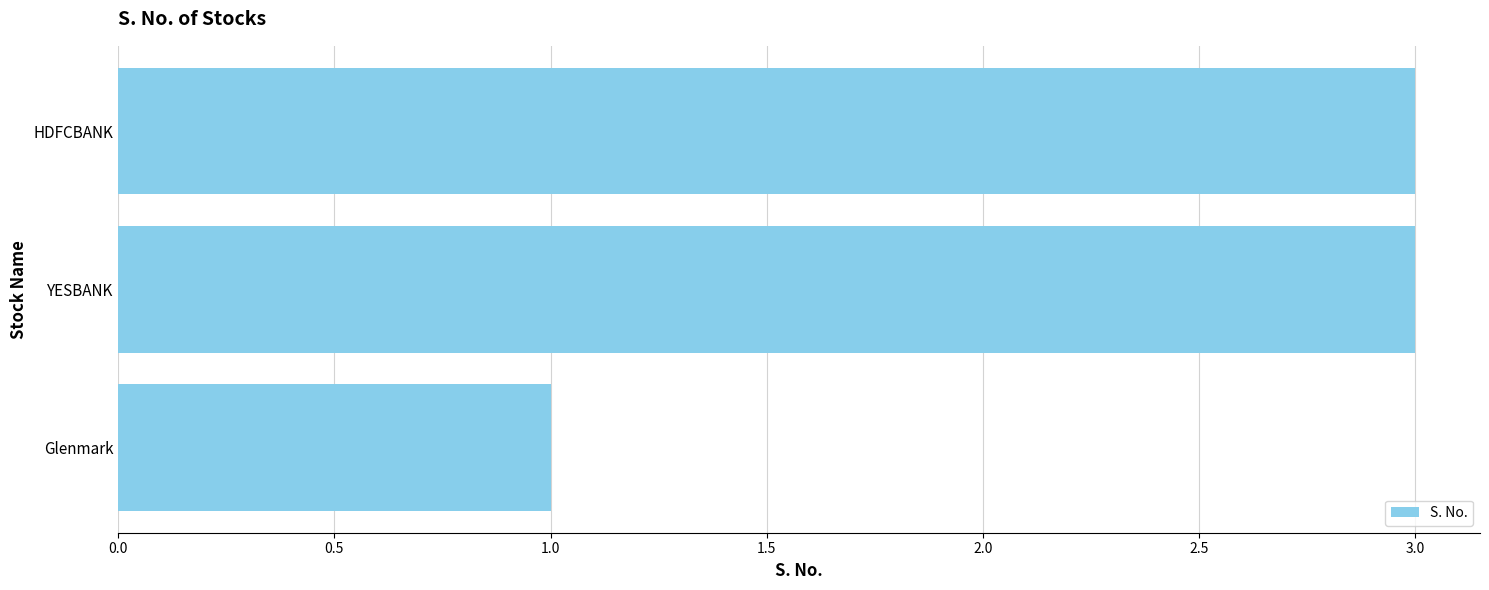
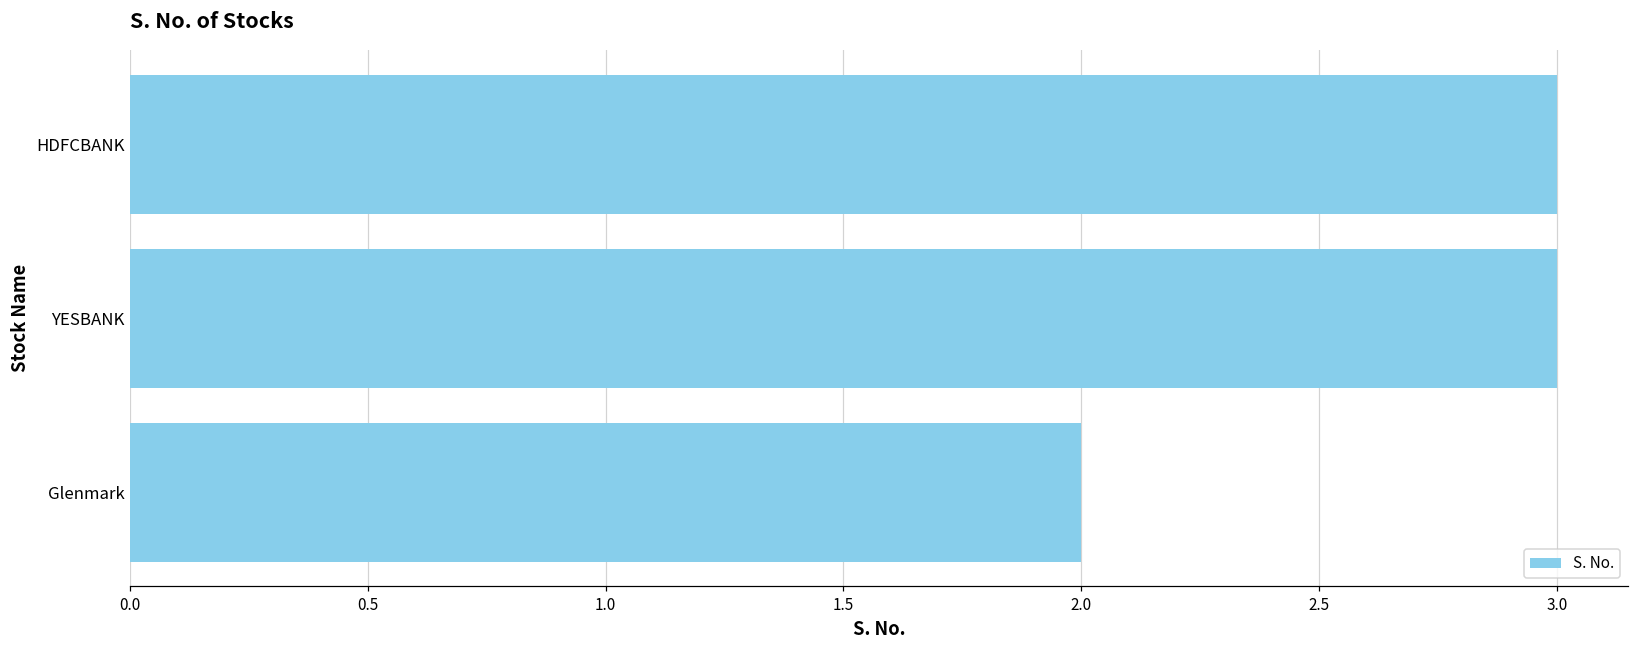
  {
    "HDFCBANK": 3,
    "YESBANK": 3,
-   "Glenmark": 1
+   "Glenmark": 2
  }
